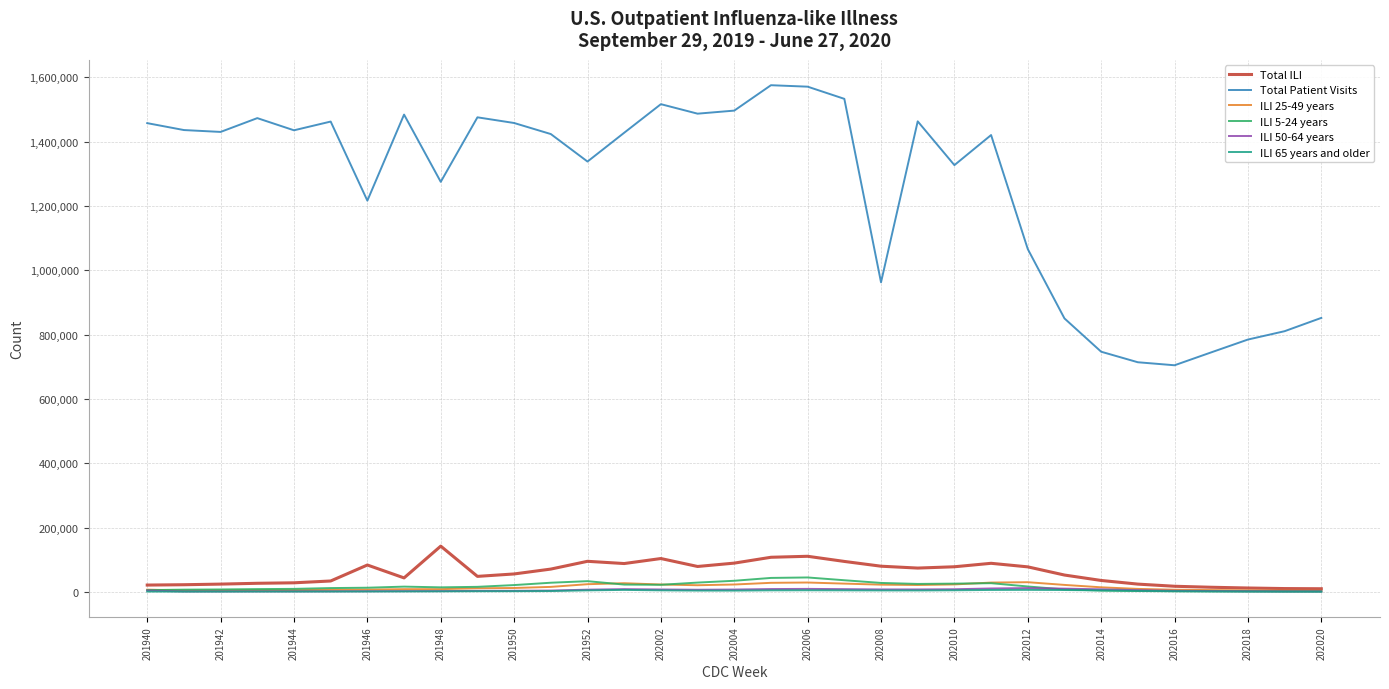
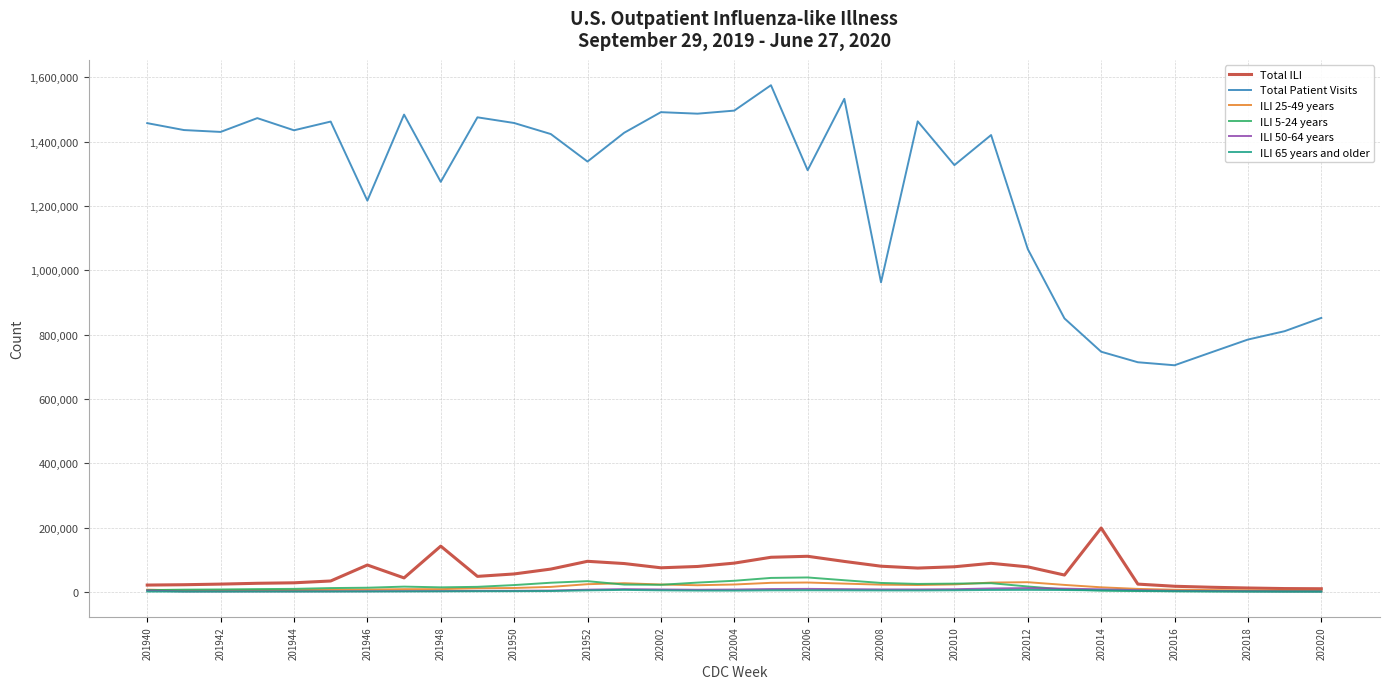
  {
    "Total ILI": {
      "201940": "20,000",
      "201942": "20,000",
      "201944": "30,000",
      "201946": "80,000",
      "201948": "140,000",
      "201950": "60,000",
      "201952": "100,000",
-     "202002": "100,000",
+     "202002": "80,000",
      "202004": "90,000",
      "202006": "110,000",
      "202008": "80,000",
      "202010": "80,000",
      "202012": "80,000",
-     "202014": "40,000",
+     "202014": "200,000",
      "202016": "20,000"
    },
    "Total Patient Visits": {
      "201940": "1,460,000",
      "201942": "1,430,000",
      "201944": "1,440,000",
      "201946": "1,220,000",
      "201948": "1,280,000",
      "201950": "1,460,000",
      "201952": "1,340,000",
-     "202002": "1,520,000",
+     "202002": "1,490,000",
      "202004": "1,500,000",
-     "202006": "1,570,000",
+     "202006": "1,310,000",
      "202008": "960,000",
      "202010": "1,330,000",
      "202012": "1,070,000",
      "202014": "750,000",
      "202016": "710,000",
      "202018": "780,000",
      "202020": "850,000"
    },
    "ILI 25-49 years": {
      "201950": "10,000",
      "201952": "20,000",
      "202004": "20,000",
      "202006": "30,000",
      "202012": "30,000"
    }
  }
